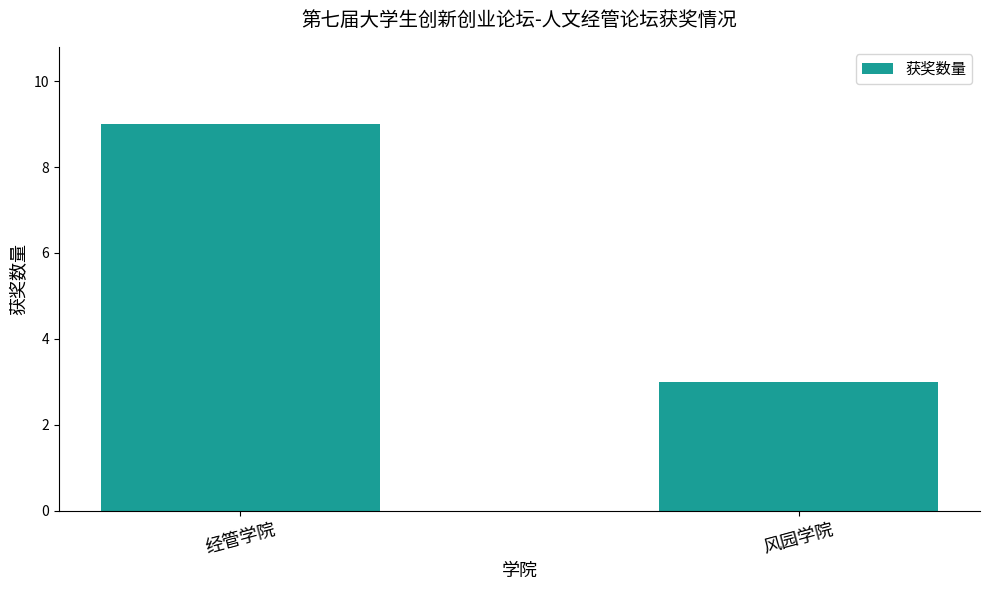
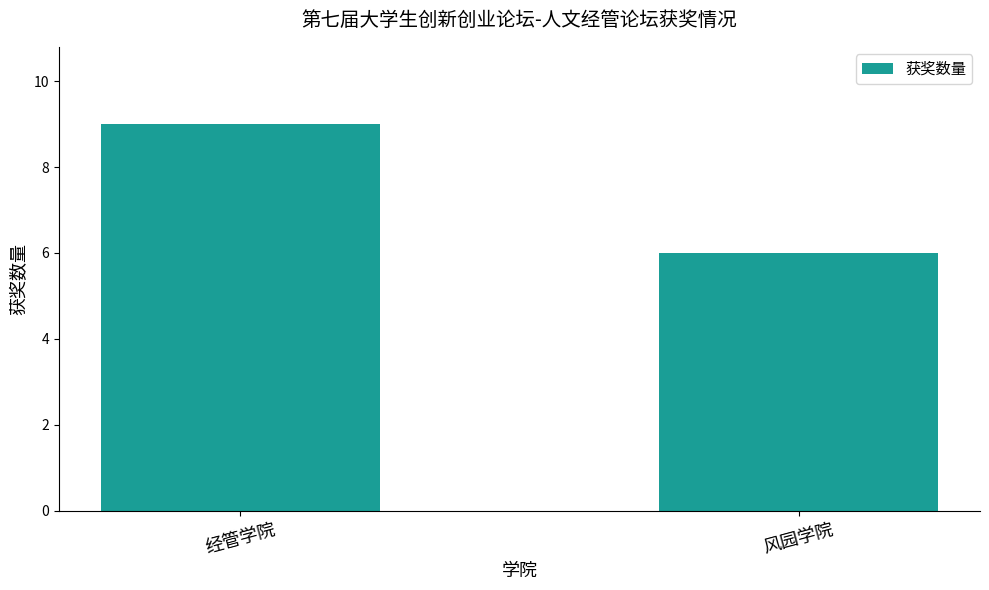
  {
    "经管学院": 9,
-   "风园学院": 3
+   "风园学院": 6
  }
